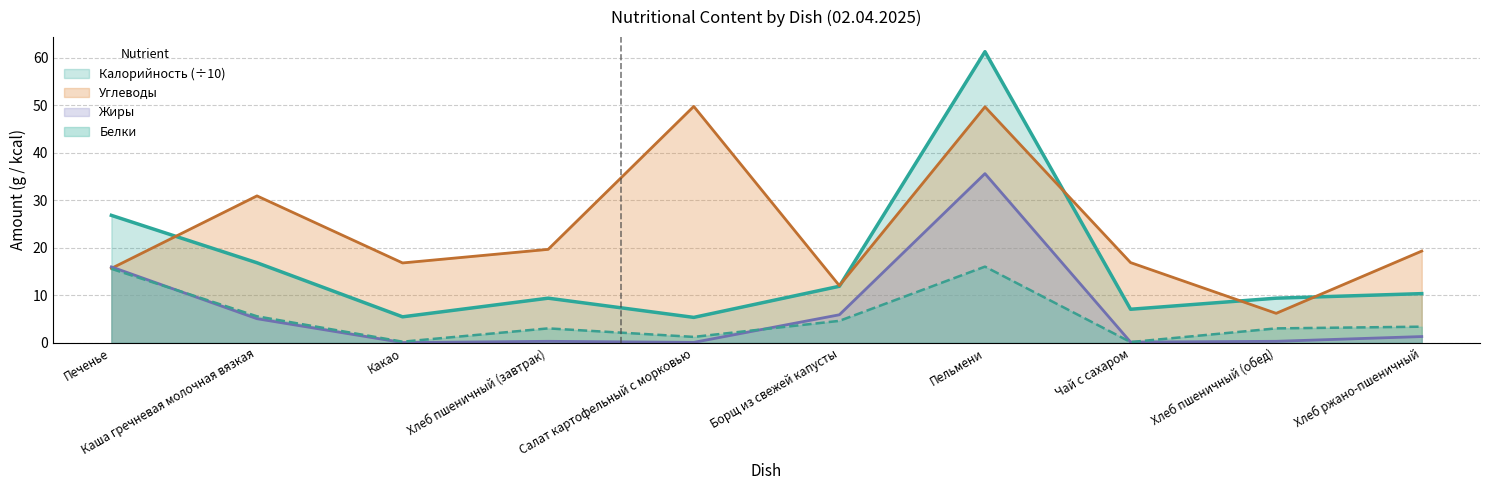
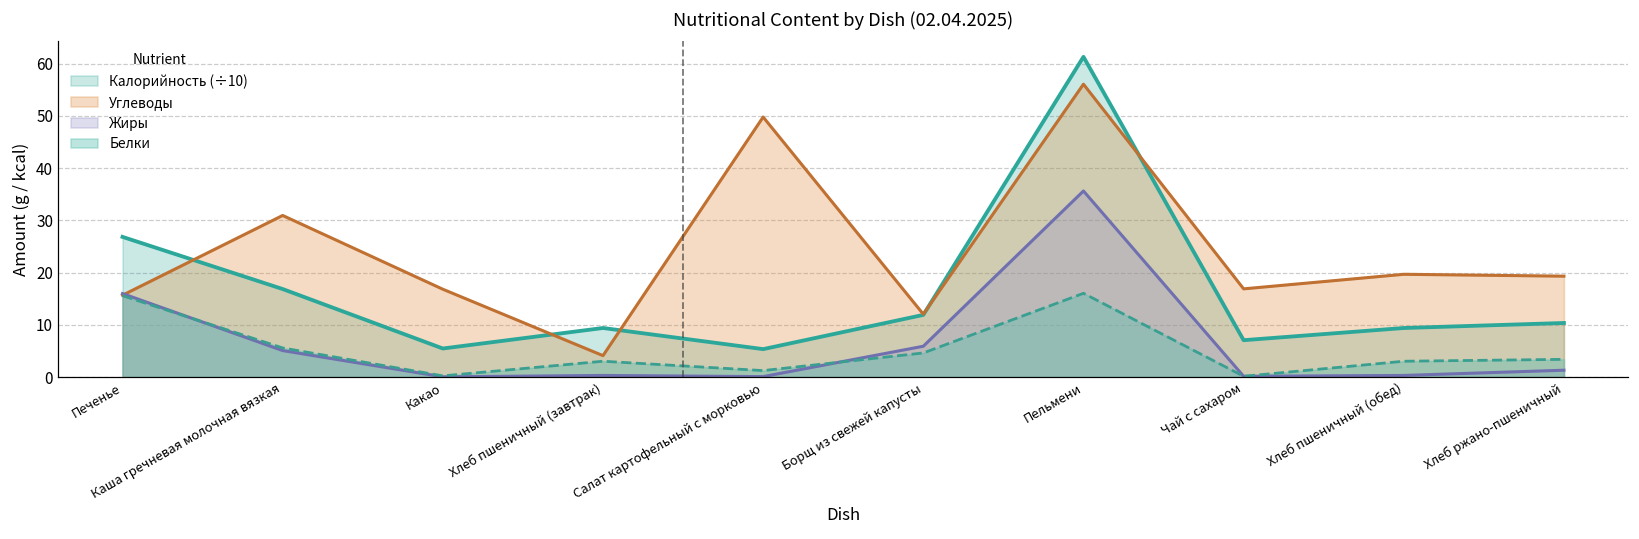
  {
    "Углеводы": {
      "Каша гречневая молочная вязкая": 31,
      "Какао": 17,
-     "Хлеб пшеничный (завтрак)": 20,
+     "Хлеб пшеничный (завтрак)": 4,
      "Салат картофельный с морковью": 50,
-     "Пельмени": 50,
+     "Пельмени": 56,
      "Чай с сахаром": 17,
-     "Хлеб пшеничный (обед)": 6,
+     "Хлеб пшеничный (обед)": 20,
      "Хлеб ржано-пшеничный": 19
    }
  }
